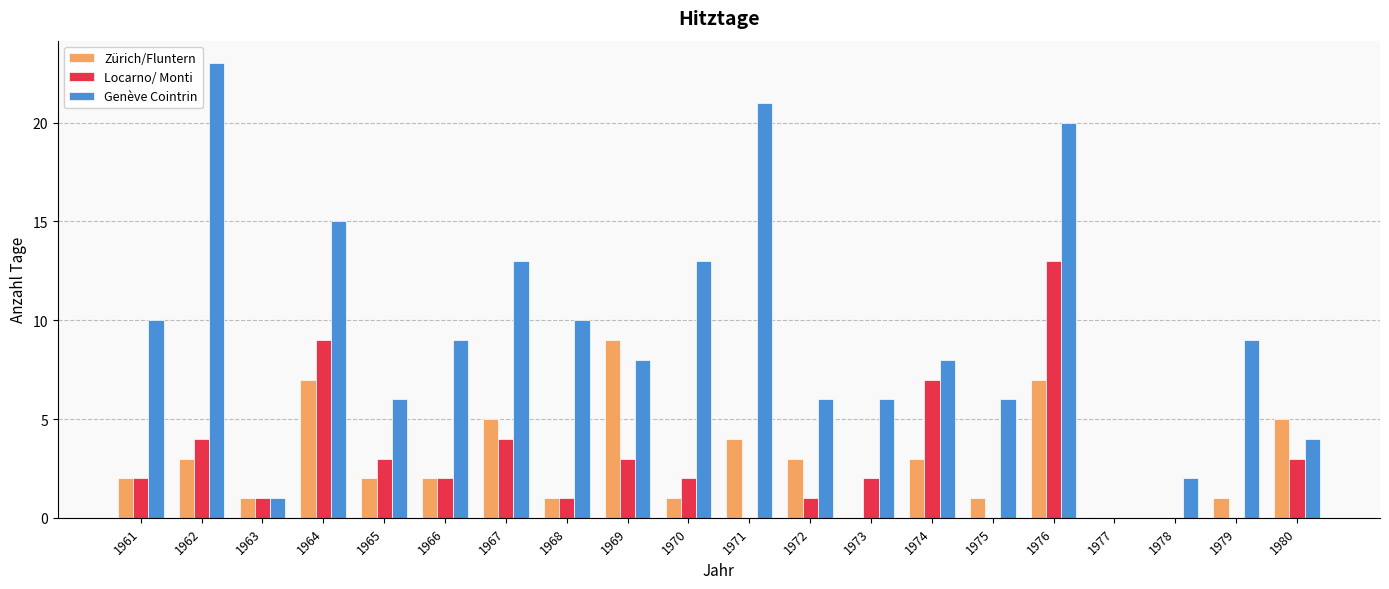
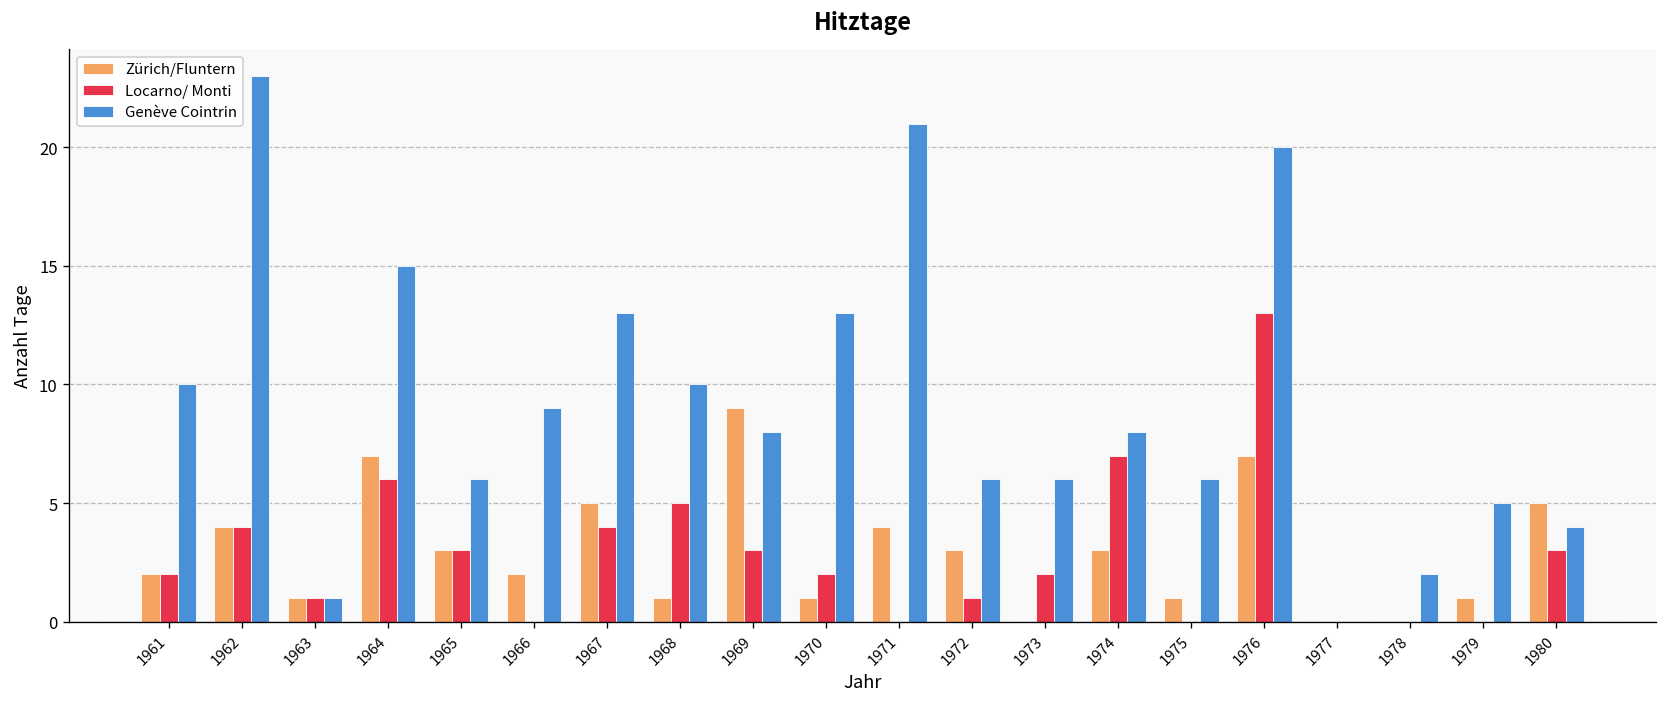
  {
    "Zürich/Fluntern": {
      "1961": 2,
-     "1962": 3,
+     "1962": 4,
      "1963": 1,
      "1964": 7,
-     "1965": 2,
+     "1965": 3,
      "1966": 2,
      "1967": 5,
      "1968": 1,
      "1969": 9,
      "1970": 1,
      "1971": 4,
      "1972": 3,
      "1973": 0,
      "1974": 3,
      "1975": 1,
      "1976": 7,
      "1977": 0,
      "1978": 0,
      "1979": 1,
      "1980": 5
    },
    "Locarno/ Monti": {
      "1961": 2,
      "1962": 4,
      "1963": 1,
-     "1964": 9,
+     "1964": 6,
      "1965": 3,
-     "1966": 2,
+     "1966": 0,
      "1967": 4,
-     "1968": 1,
+     "1968": 5,
      "1969": 3,
      "1970": 2,
      "1971": 0,
      "1972": 1,
      "1973": 2,
      "1974": 7,
      "1975": 0,
      "1976": 13,
      "1977": 0,
      "1978": 0,
      "1979": 0,
      "1980": 3
    },
    "Genève Cointrin": {
      "1961": 10,
      "1962": 23,
      "1963": 1,
      "1964": 15,
      "1965": 6,
      "1966": 9,
      "1967": 13,
      "1968": 10,
      "1969": 8,
      "1970": 13,
      "1971": 21,
      "1972": 6,
      "1973": 6,
      "1974": 8,
      "1975": 6,
      "1976": 20,
      "1977": 0,
      "1978": 2,
-     "1979": 9,
+     "1979": 5,
      "1980": 4
    }
  }
